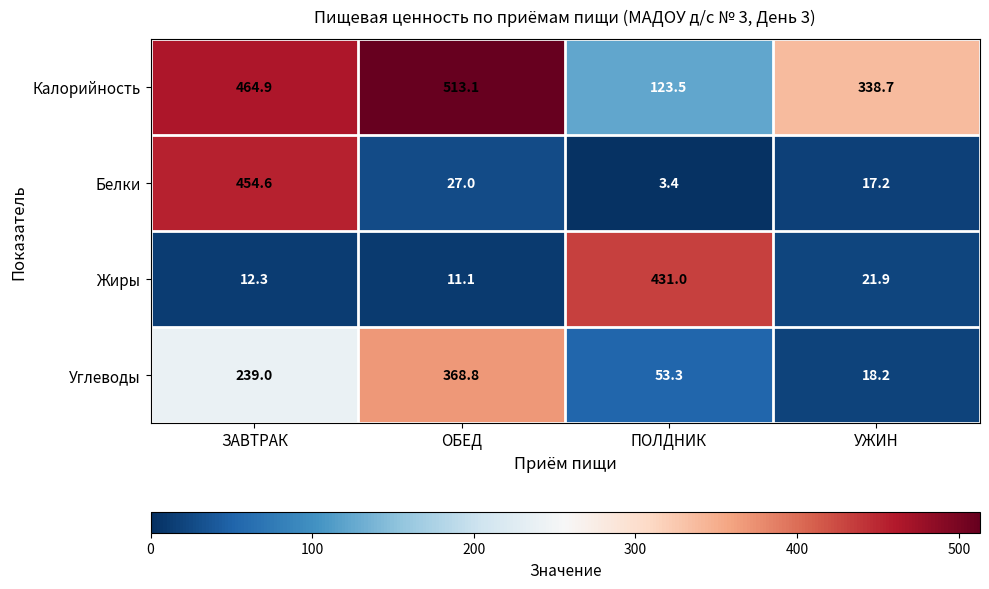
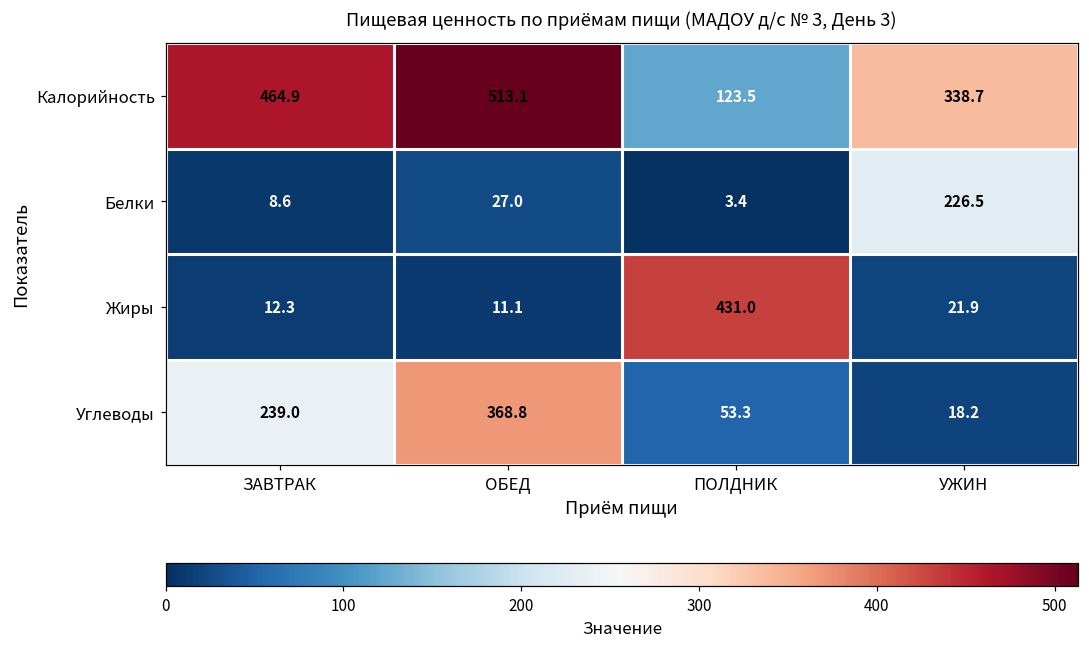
  {
    "Калорийность": {
      "ЗАВТРАК": 464.9,
      "ОБЕД": 513.1,
      "ПОЛДНИК": 123.5,
      "УЖИН": 338.7
    },
    "Белки": {
-     "ЗАВТРАК": 454.6,
+     "ЗАВТРАК": 8.6,
      "ОБЕД": 27.0,
      "ПОЛДНИК": 3.4,
-     "УЖИН": 17.2
+     "УЖИН": 226.5
    },
    "Жиры": {
      "ЗАВТРАК": 12.3,
      "ОБЕД": 11.1,
      "ПОЛДНИК": 431.0,
      "УЖИН": 21.9
    },
    "Углеводы": {
      "ЗАВТРАК": 239.0,
      "ОБЕД": 368.8,
      "ПОЛДНИК": 53.3,
      "УЖИН": 18.2
    }
  }
